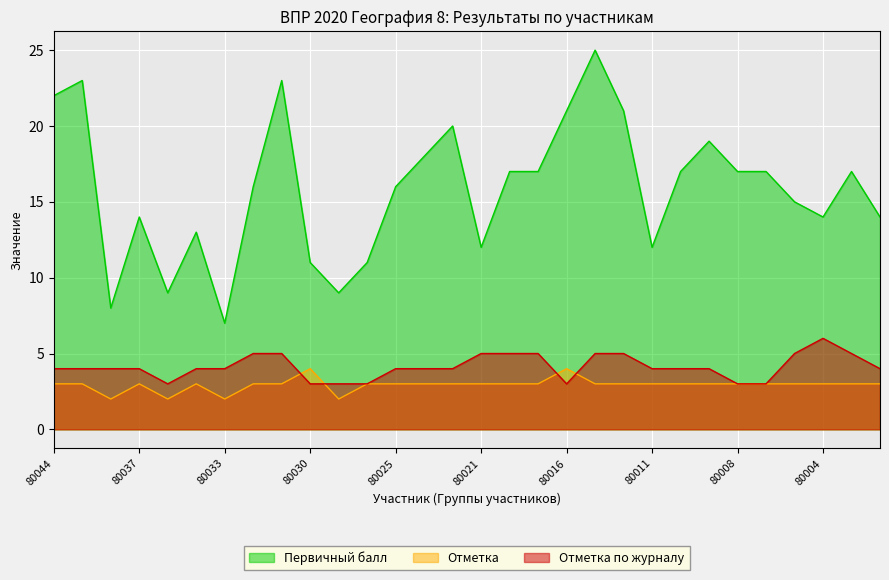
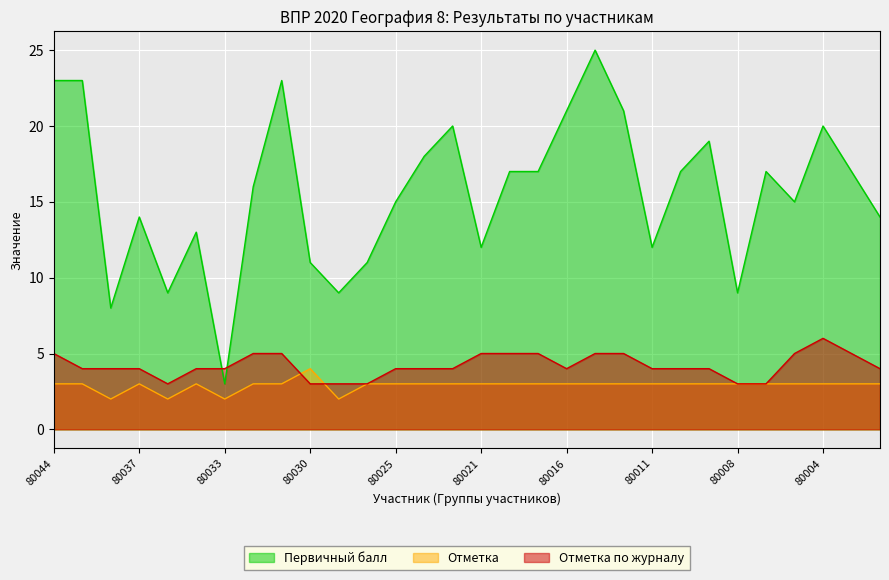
  {
    "Первичный балл": {
-     "80044": 22,
+     "80044": 23,
      "80037": 14,
-     "80033": 7,
+     "80033": 3,
      "80030": 11,
-     "80025": 16,
+     "80025": 15,
      "80021": 12,
      "80016": 21,
      "80011": 12,
-     "80008": 17,
-     "80004": 14
+     "80008": 9,
+     "80004": 20
    },
    "Отметка": {
      "80044": 3,
      "80037": 3,
      "80033": 2,
      "80030": 4,
      "80025": 3,
      "80021": 3,
-     "80016": 4,
+     "80016": 3,
      "80011": 3,
      "80004": 3
    },
    "Отметка по журналу": {
-     "80044": 4,
+     "80044": 5,
      "80037": 4,
      "80033": 4,
      "80030": 3,
      "80025": 4,
      "80021": 5,
-     "80016": 3,
+     "80016": 4,
      "80011": 4,
      "80004": 6
    }
  }
